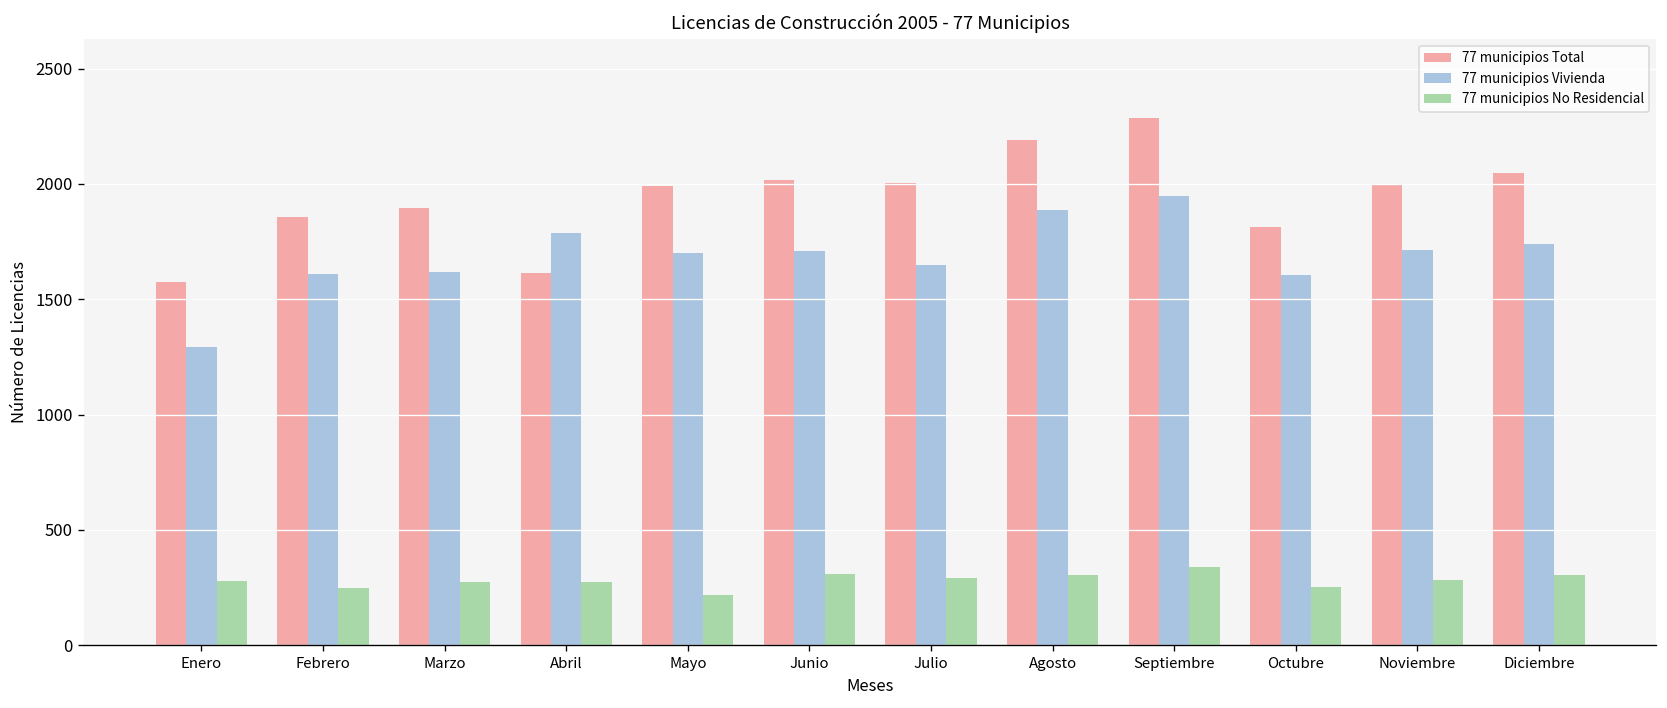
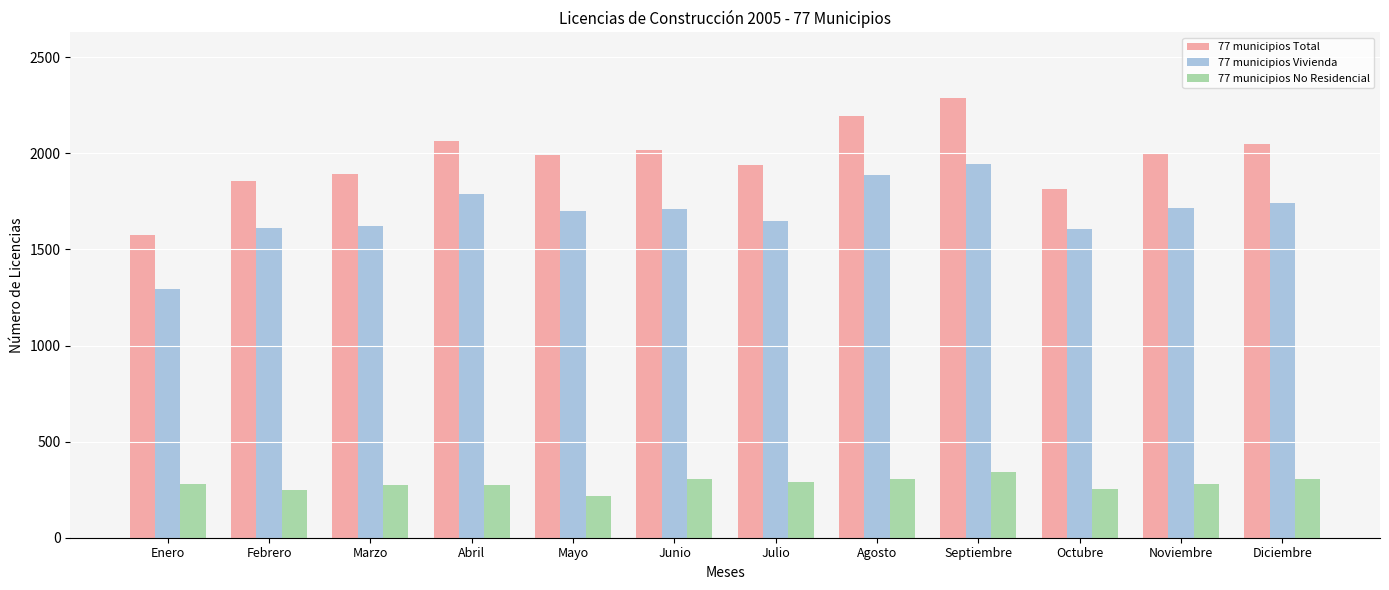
  {
    "77 municipios Total": {
      "Enero": 1580,
      "Febrero": 1860,
      "Marzo": 1890,
-     "Abril": 1610,
+     "Abril": 2060,
      "Mayo": 1990,
      "Junio": 2020,
-     "Julio": 2010,
+     "Julio": 1940,
      "Agosto": 2190,
      "Septiembre": 2290,
      "Octubre": 1820,
      "Noviembre": 2000,
      "Diciembre": 2050
    }
  }
